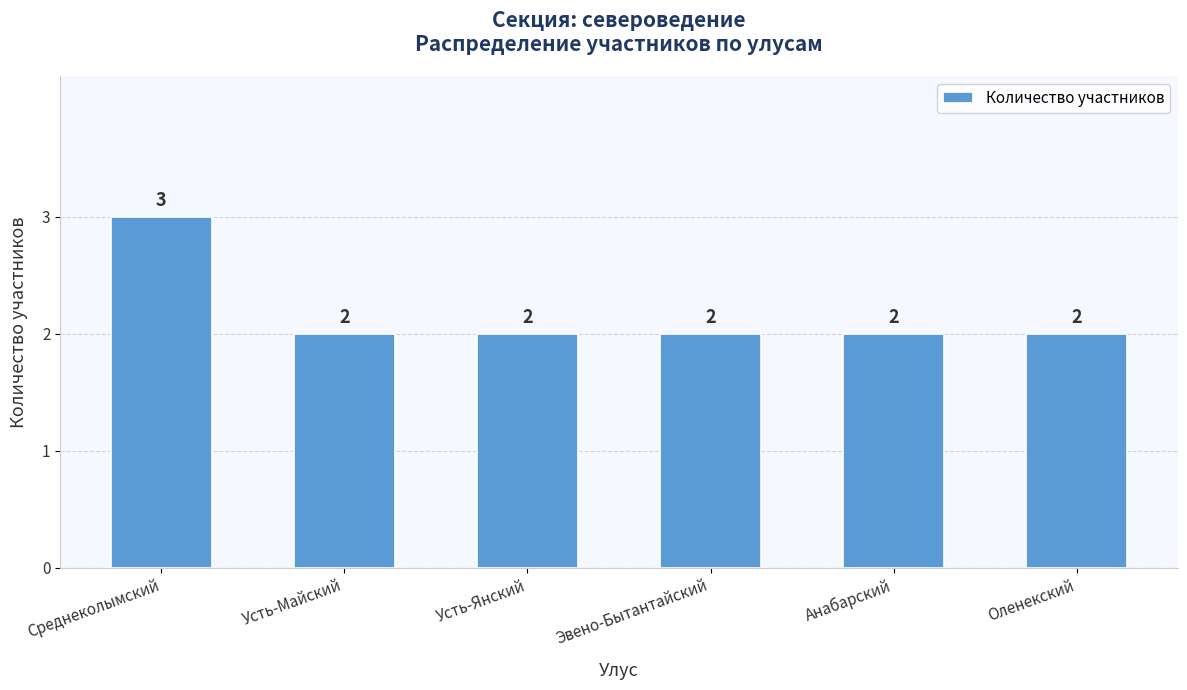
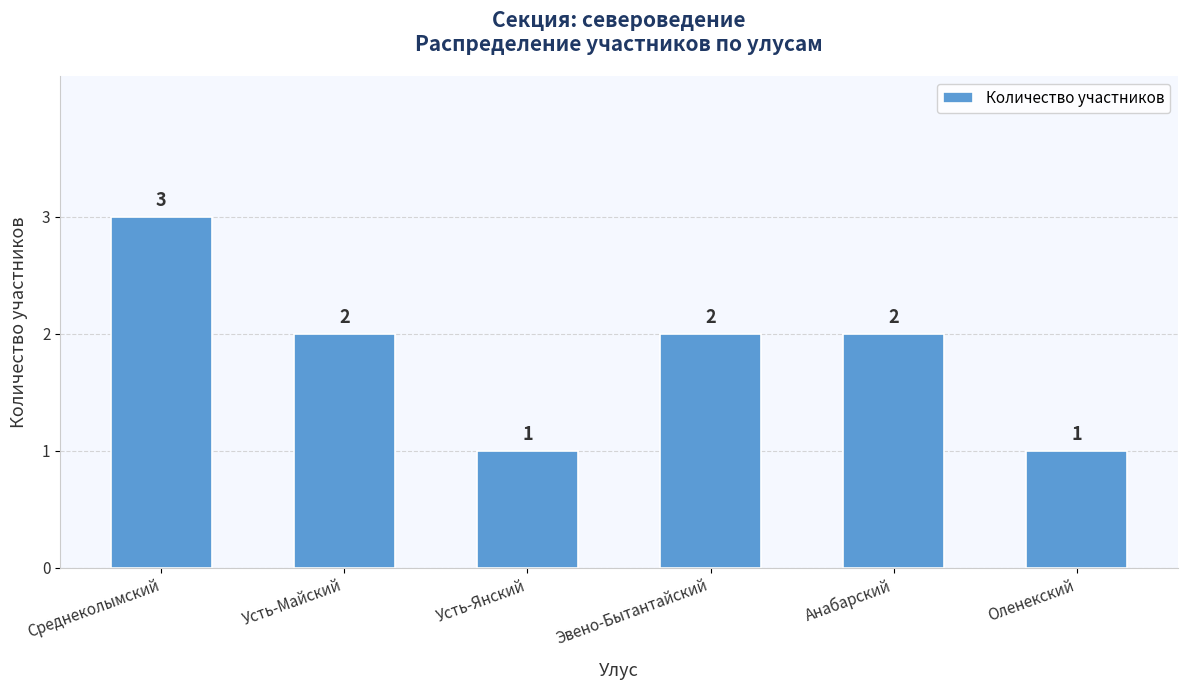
  {
    "Среднеколымский": 3,
    "Усть-Майский": 2,
-   "Усть-Янский": 2,
+   "Усть-Янский": 1,
    "Эвено-Бытантайский": 2,
    "Анабарский": 2,
-   "Оленекский": 2
+   "Оленекский": 1
  }
